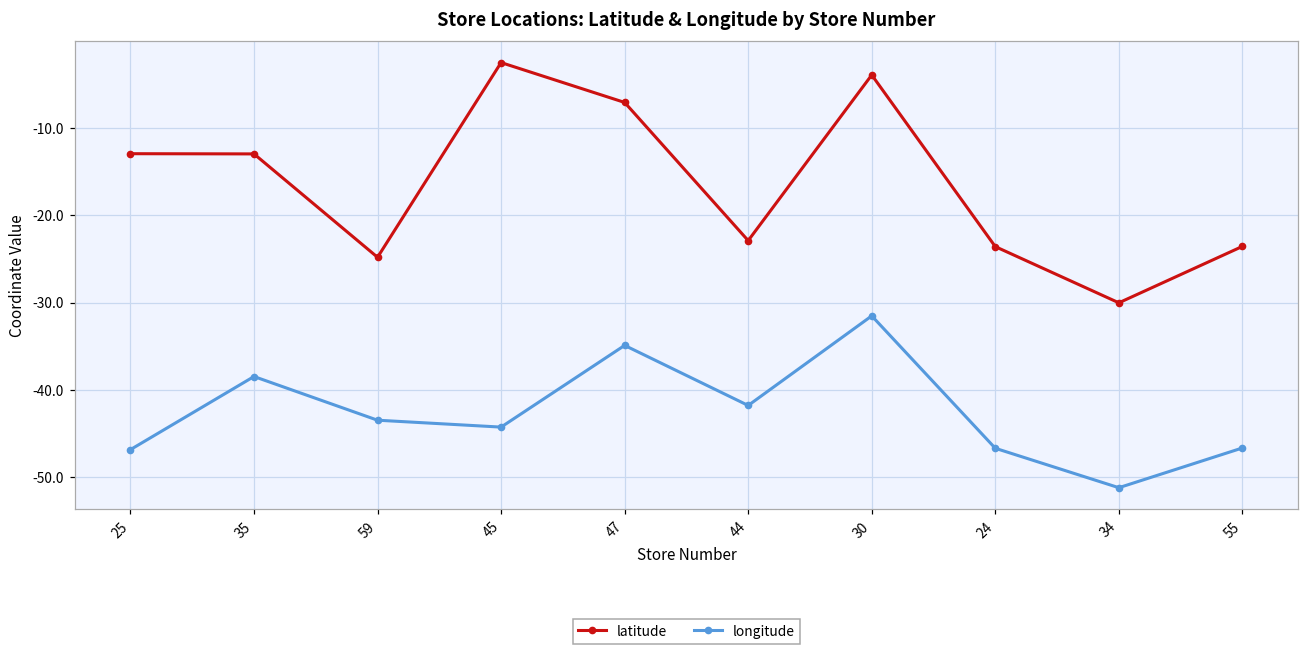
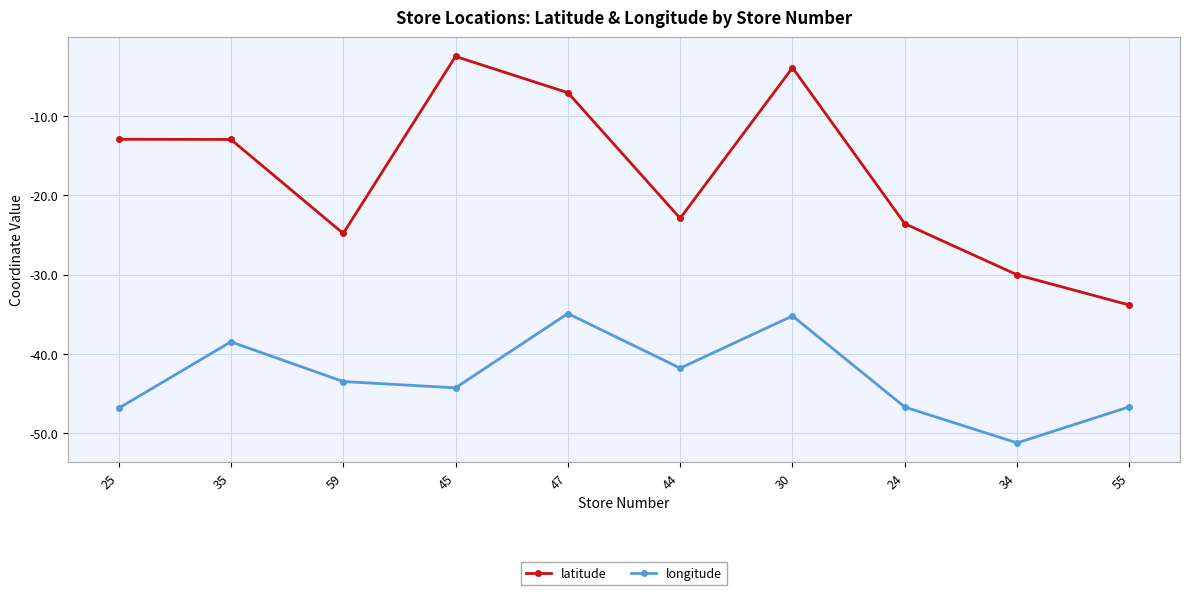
  {
    "latitude": {
      "25": -13,
      "35": -13,
      "59": -25,
      "45": -3,
      "47": -7,
      "44": -23,
      "30": -4,
      "24": -24,
      "34": -30,
-     "55": -24
+     "55": -34
    },
    "longitude": {
      "25": -47,
      "35": -38,
      "59": -43,
      "45": -44,
      "47": -35,
      "44": -42,
-     "30": -32,
+     "30": -35,
      "24": -47,
      "34": -51,
      "55": -47
    }
  }
